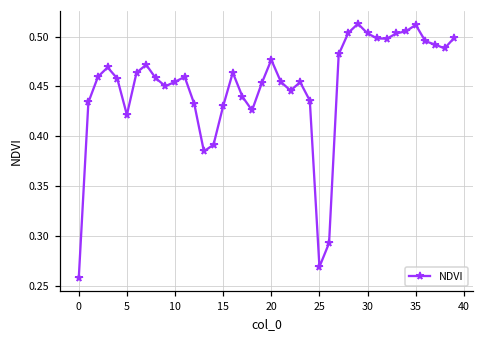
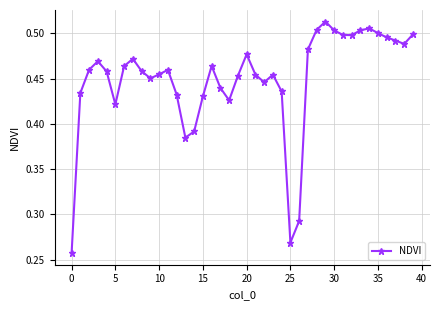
  {
    "0": 0.26,
    "5": 0.42,
    "10": 0.45,
    "15": 0.43,
    "20": 0.48,
    "25": 0.27,
    "30": 0.50,
-   "35": 0.51
+   "35": 0.50
  }
